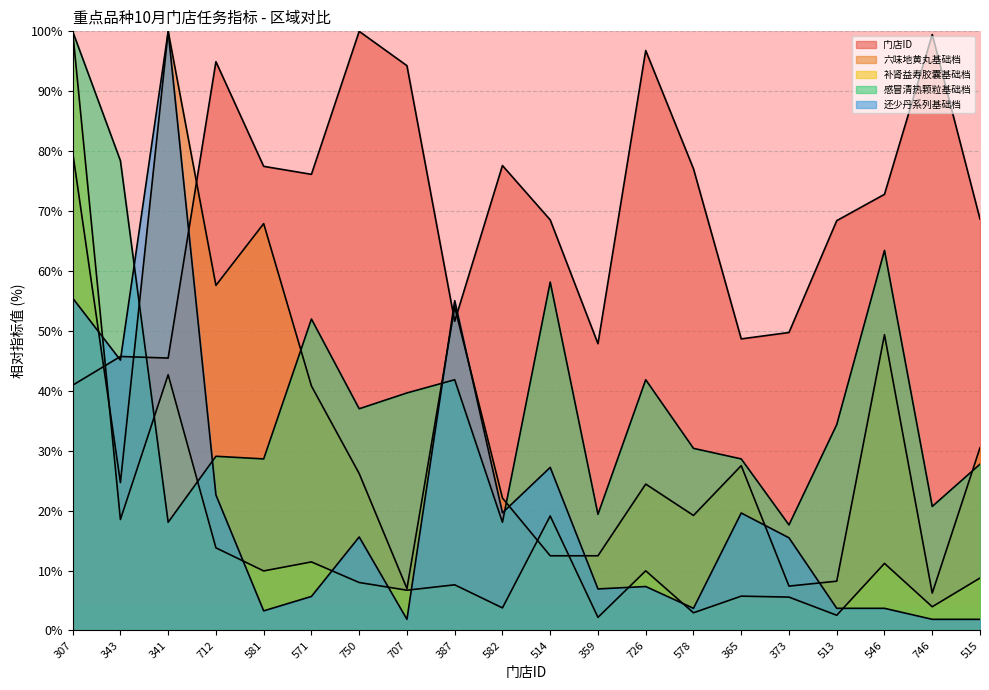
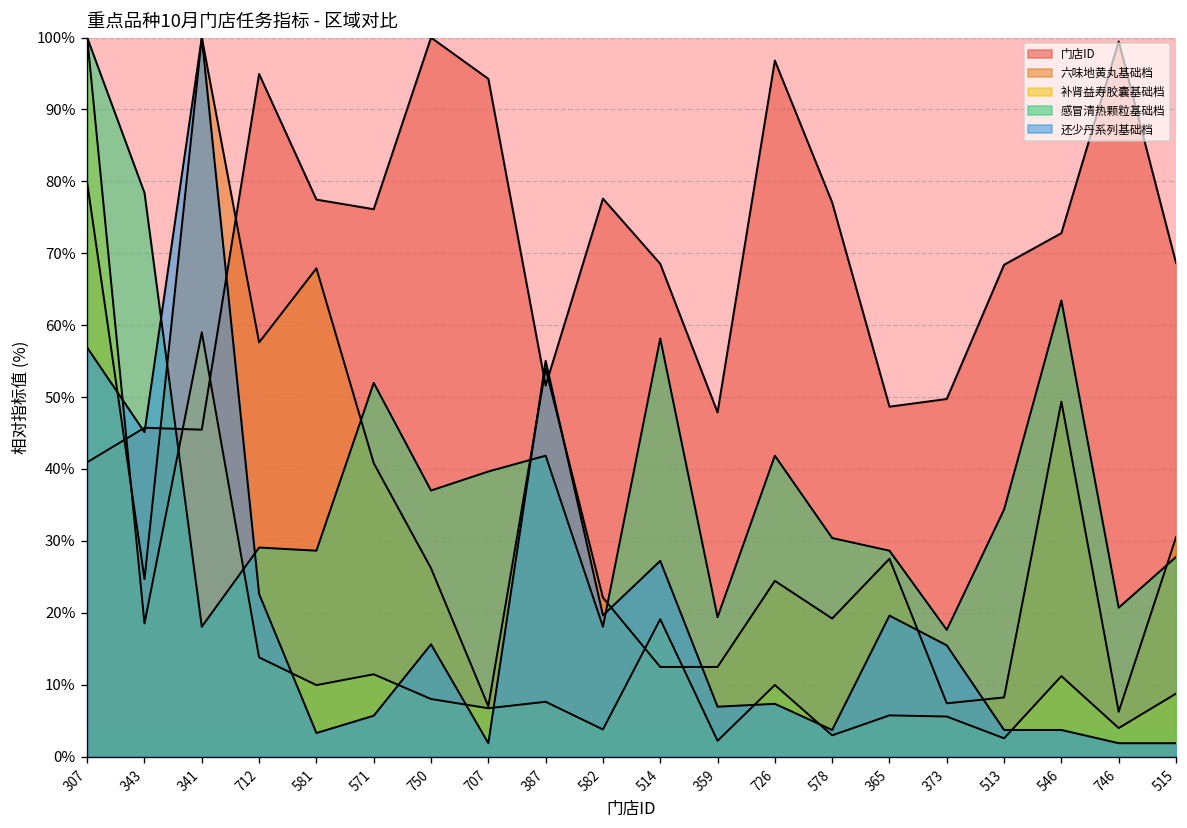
  {
    "补肾益寿胶囊基础档": {
      "343": "19%",
-     "341": "43%",
+     "341": "59%",
      "712": "14%",
      "581": "10%",
      "571": "11%",
      "750": "8%",
      "387": "8%",
      "514": "19%",
      "726": "10%",
      "365": "6%",
      "373": "6%",
      "546": "11%",
      "515": "9%"
    },
    "感冒清热颗粒基础档": {
      "343": "78%",
      "341": "18%",
      "712": "29%",
      "581": "29%",
      "571": "52%",
      "750": "37%",
      "707": "40%",
      "387": "42%",
      "582": "18%",
      "514": "58%",
      "359": "19%",
      "726": "42%",
      "578": "30%",
      "365": "29%",
      "373": "18%",
      "513": "34%",
      "546": "63%",
      "746": "21%",
      "515": "28%"
    },
    "还少丹系列基础档": {
-     "307": "55%",
+     "307": "57%",
      "343": "45%",
      "712": "23%",
      "571": "6%",
      "750": "16%",
      "387": "55%",
      "582": "20%",
      "514": "27%",
      "359": "7%",
      "726": "7%",
      "365": "20%",
      "373": "15%"
    }
  }
